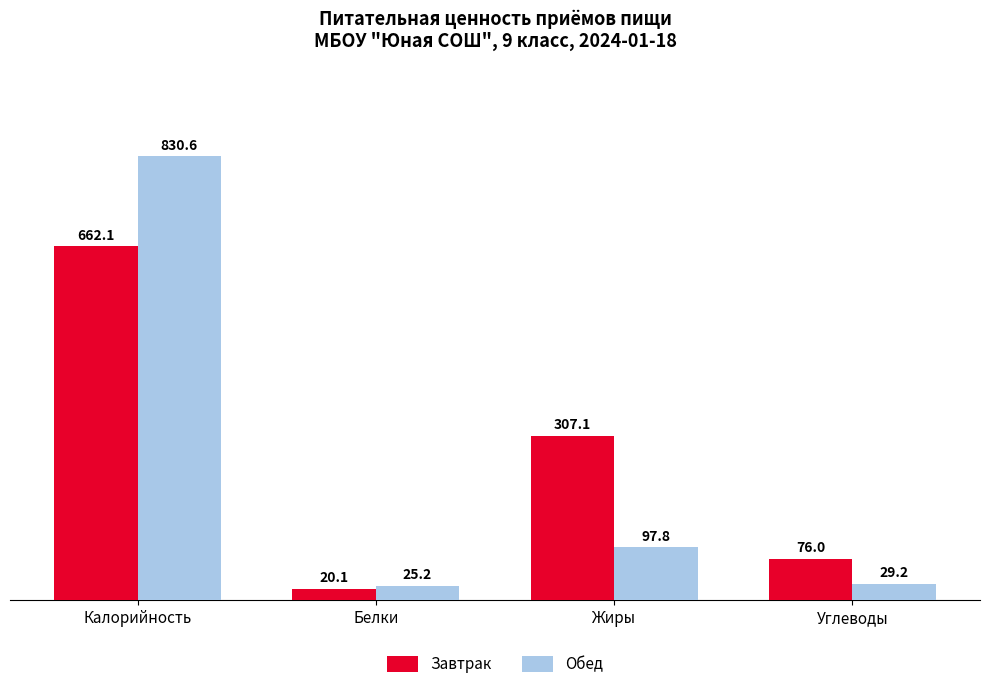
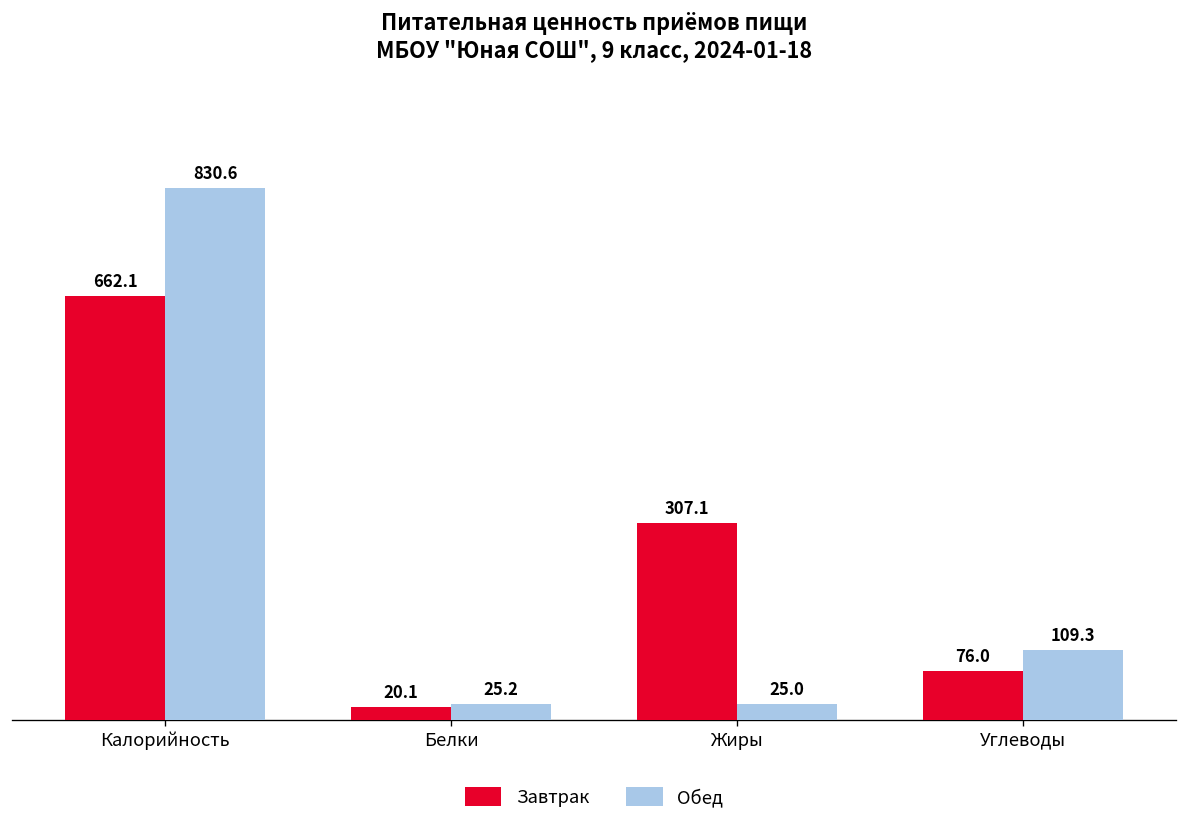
  {
    "Завтрак": {
      "Калорийность": 662.1,
      "Белки": 20.1,
      "Жиры": 307.1,
      "Углеводы": 76.0
    },
    "Обед": {
      "Калорийность": 830.6,
      "Белки": 25.2,
-     "Жиры": 97.8,
-     "Углеводы": 29.2
+     "Жиры": 25.0,
+     "Углеводы": 109.3
    }
  }
